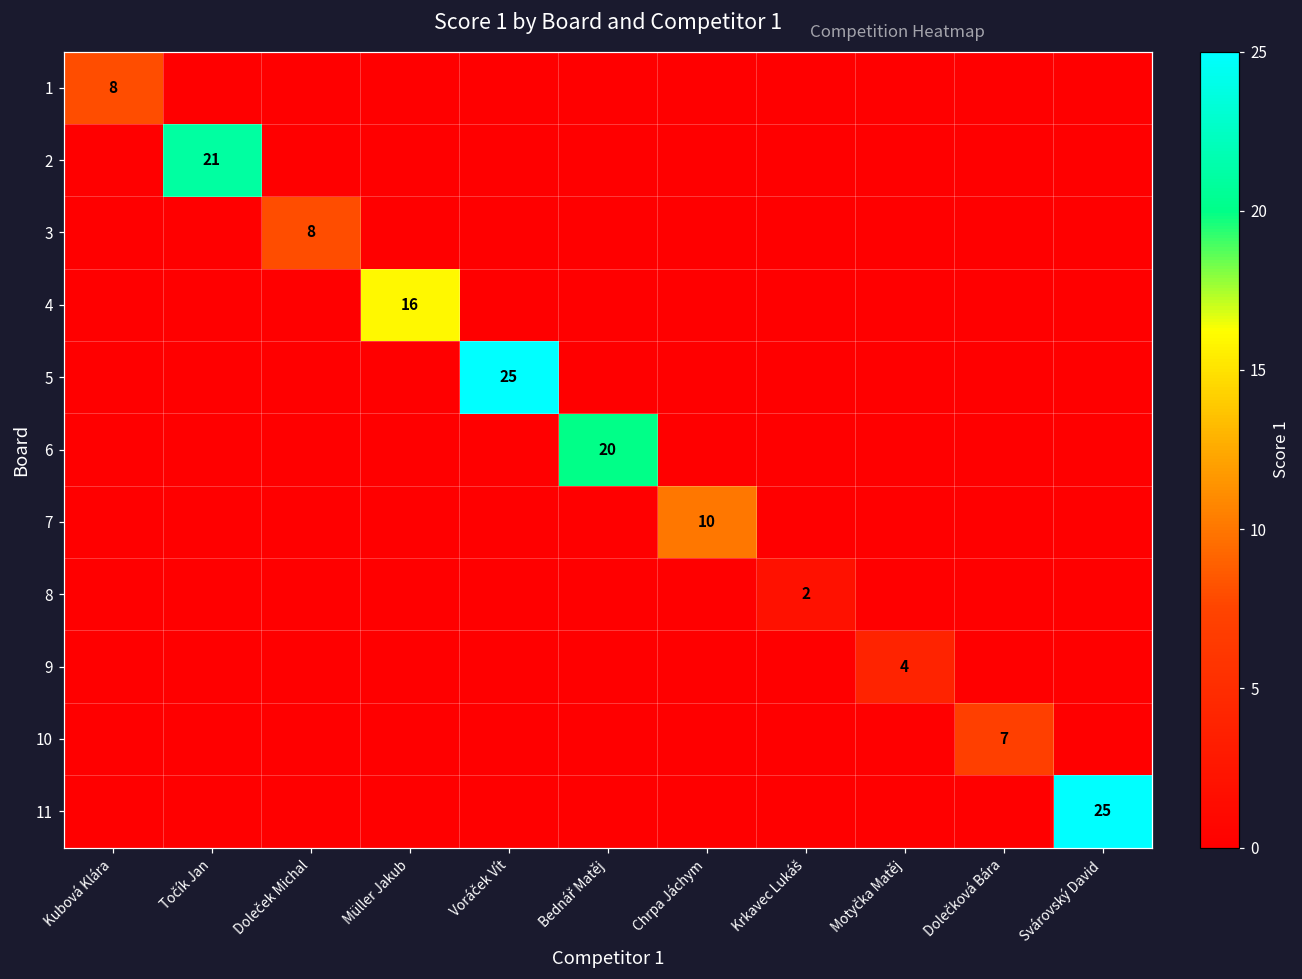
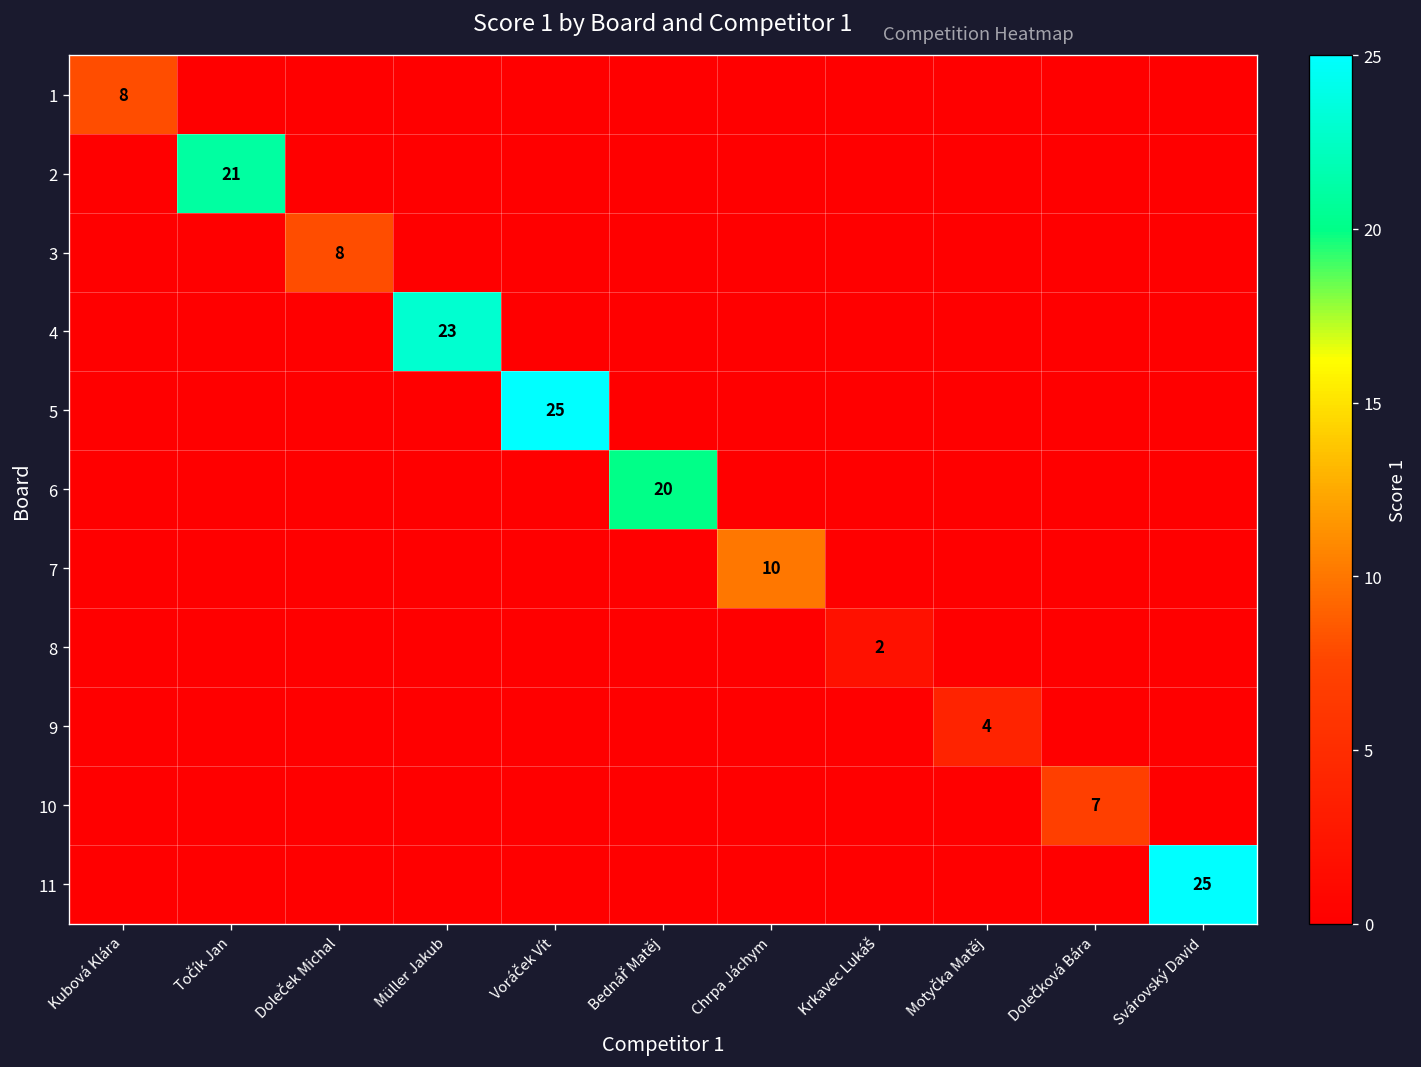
  {
    "1": {
      "Kubová Klára": 8
    },
    "2": {
      "Točík Jan": 21
    },
    "3": {
      "Doleček Michal": 8
    },
    "4": {
-     "Müller Jakub": 16
+     "Müller Jakub": 23
    },
    "5": {
      "Voráček Vít": 25
    },
    "6": {
      "Bednář Matěj": 20
    },
    "7": {
      "Chrpa Jáchym": 10
    },
    "8": {
      "Krkavec Lukáš": 2
    },
    "9": {
      "Motyčka Matěj": 4
    },
    "10": {
      "Dolečková Bára": 7
    },
    "11": {
      "Svárovský David": 25
    }
  }
